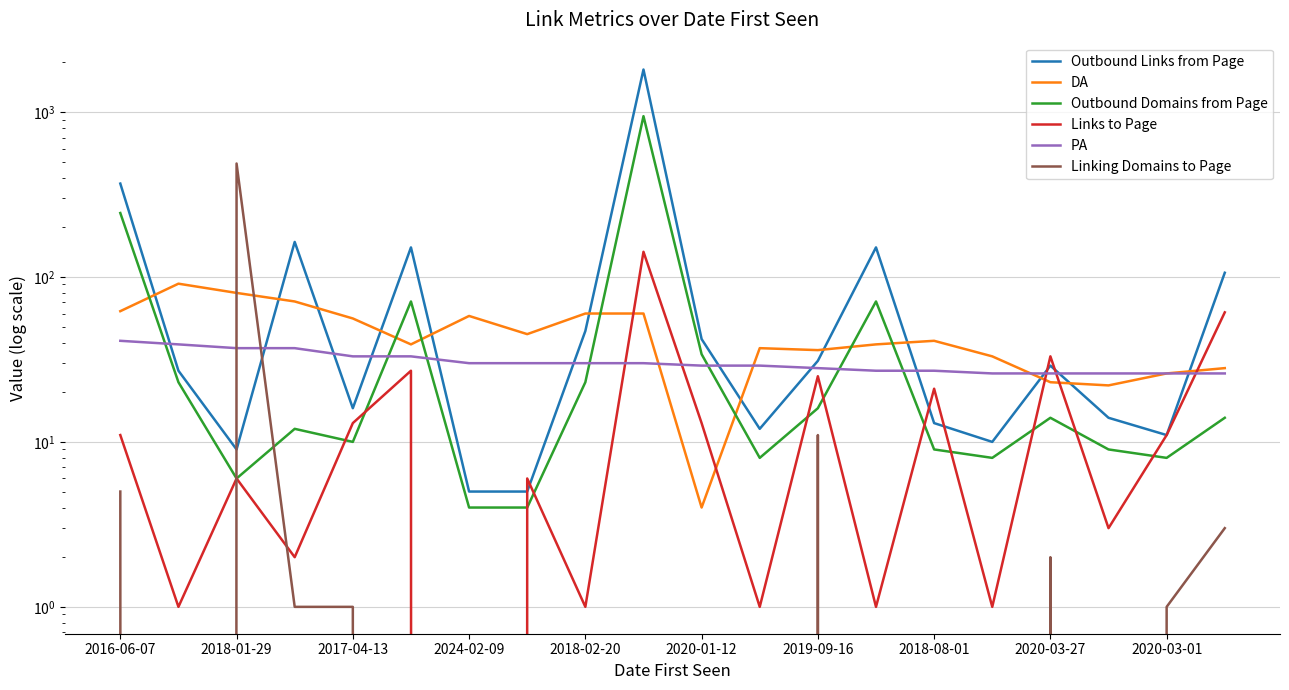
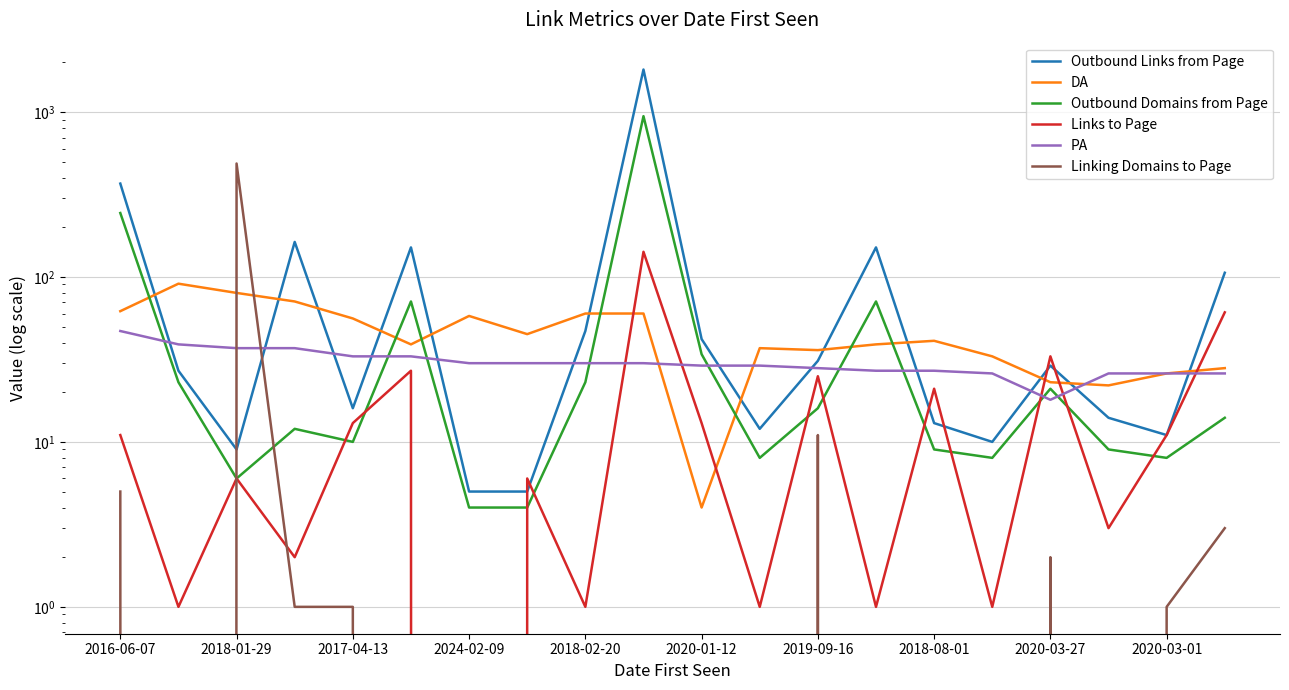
  {
    "Outbound Links from Page": {
      "2016-06-07": 370,
      "2018-01-29": 9,
      "2017-04-13": 16,
      "2018-02-20": 47,
      "2020-01-12": 42,
      "2019-09-16": 31,
      "2018-08-01": 13,
      "2020-03-27": 29
    },
    "DA": {
      "2016-06-07": 62,
      "2018-01-29": 80,
      "2017-04-13": 56,
      "2018-02-20": 60,
      "2020-01-12": 4,
      "2019-09-16": 36,
      "2018-08-01": 41,
      "2020-03-27": 23
    },
    "Outbound Domains from Page": {
      "2016-06-07": 240,
      "2017-04-13": 10,
      "2018-02-20": 23,
      "2020-01-12": 34,
      "2019-09-16": 16,
      "2018-08-01": 9,
-     "2020-03-27": 14,
+     "2020-03-27": 21,
      "2020-03-01": 8
    },
    "Links to Page": {
      "2016-06-07": 11,
      "2017-04-13": 13,
      "2018-02-20": 1,
      "2020-01-12": 13,
      "2019-09-16": 25,
      "2018-08-01": 21,
      "2020-03-27": 33
    },
    "PA": {
-     "2016-06-07": 41,
+     "2016-06-07": 47,
      "2018-01-29": 37,
      "2017-04-13": 33,
      "2018-02-20": 30,
      "2020-01-12": 29,
      "2019-09-16": 28,
      "2018-08-01": 27,
-     "2020-03-27": 26
+     "2020-03-27": 18
    },
    "Linking Domains to Page": {
      "2016-06-07": 5,
      "2018-01-29": 490,
      "2017-04-13": 1,
      "2019-09-16": 11,
      "2020-03-27": 2,
      "2020-03-01": 1
    }
  }
